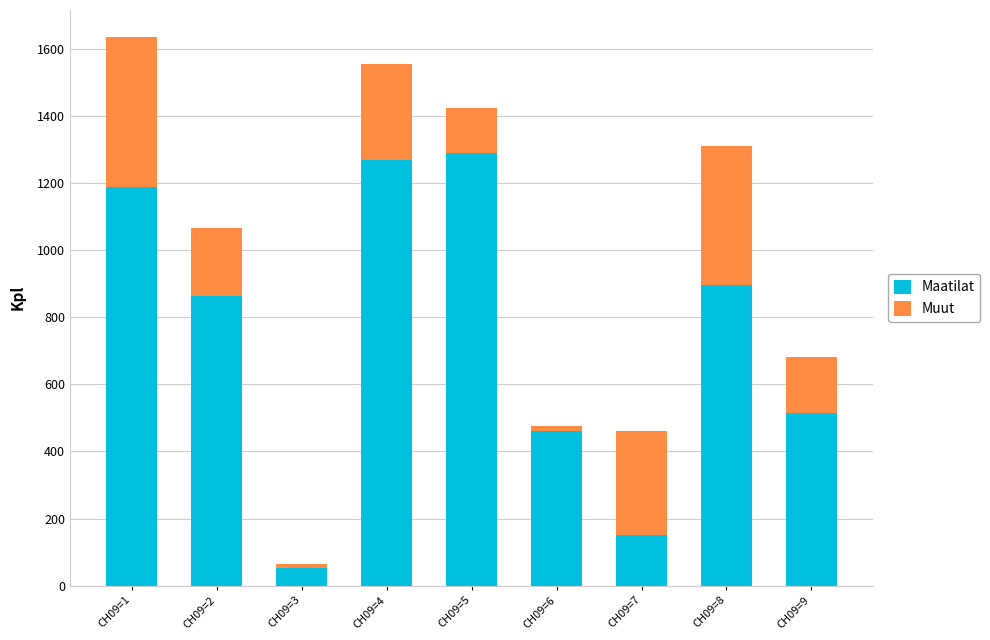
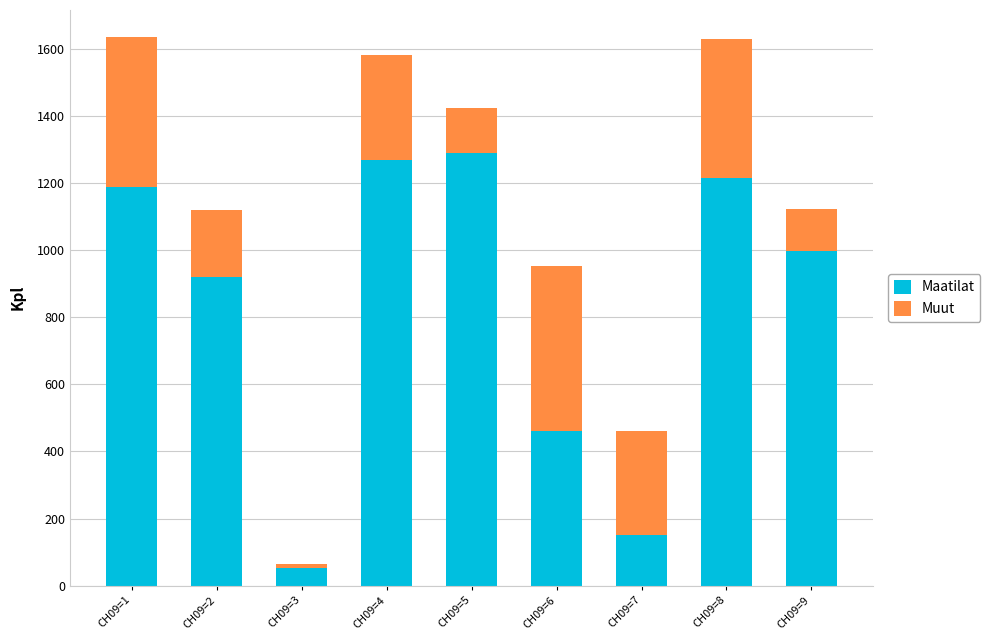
  {
    "Maatilat": {
      "CH09=1": 1190,
-     "CH09=2": 860,
+     "CH09=2": 920,
      "CH09=3": 50,
      "CH09=4": 1270,
      "CH09=5": 1290,
      "CH09=6": 460,
      "CH09=7": 150,
-     "CH09=8": 900,
-     "CH09=9": 520
+     "CH09=8": 1220,
+     "CH09=9": 1000
    },
    "Muut": {
      "CH09=1": 450,
      "CH09=2": 200,
      "CH09=3": 10,
-     "CH09=4": 290,
+     "CH09=4": 310,
      "CH09=5": 130,
-     "CH09=6": 20,
+     "CH09=6": 490,
      "CH09=7": 310,
      "CH09=8": 420,
-     "CH09=9": 170
+     "CH09=9": 130
    }
  }
